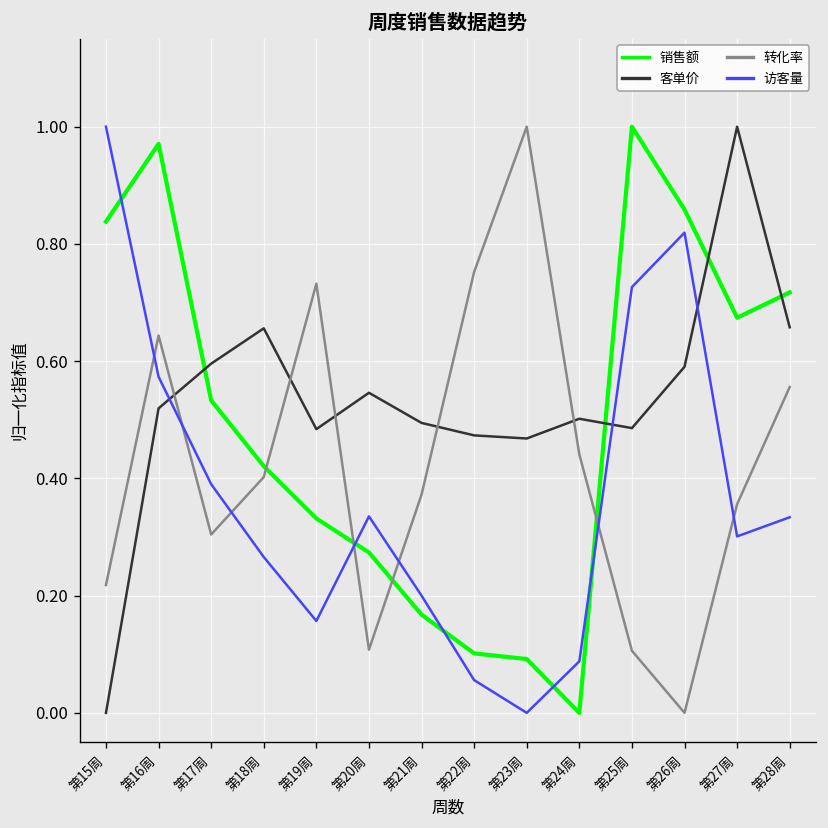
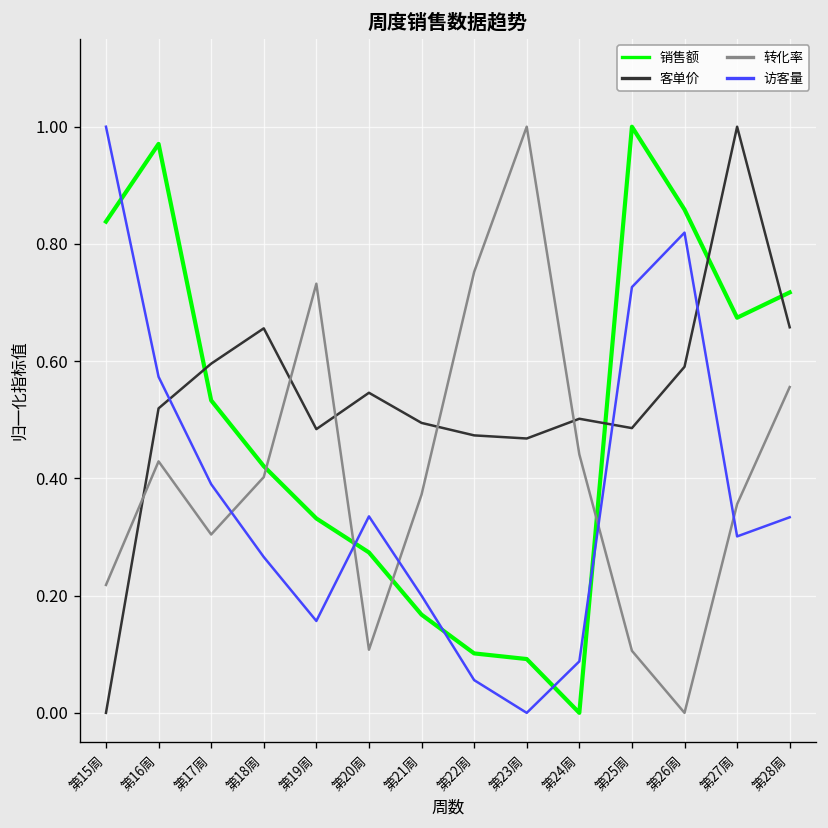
  {
    "销售额": {
      "第15周": 0.84,
      "第16周": 0.97,
      "第17周": 0.53,
      "第18周": 0.42,
      "第19周": 0.33,
      "第20周": 0.27,
      "第21周": 0.17,
      "第22周": 0.10,
      "第23周": 0.09,
      "第24周": 0.00,
      "第25周": 1.00,
      "第26周": 0.86,
      "第27周": 0.67,
      "第28周": 0.72
    },
    "客单价": {
      "第15周": 0.00,
      "第16周": 0.52,
      "第17周": 0.60,
      "第18周": 0.66,
      "第19周": 0.48,
      "第20周": 0.55,
      "第21周": 0.49,
      "第22周": 0.47,
      "第23周": 0.47,
      "第24周": 0.50,
      "第25周": 0.49,
      "第26周": 0.59,
      "第27周": 1.00,
      "第28周": 0.66
    },
    "转化率": {
      "第15周": 0.22,
-     "第16周": 0.64,
+     "第16周": 0.43,
      "第17周": 0.30,
      "第18周": 0.40,
      "第19周": 0.73,
      "第20周": 0.11,
      "第21周": 0.37,
      "第22周": 0.75,
      "第23周": 1.00,
      "第24周": 0.44,
      "第25周": 0.11,
      "第26周": 0.00,
      "第27周": 0.36,
      "第28周": 0.56
    },
    "访客量": {
      "第15周": 1.00,
      "第16周": 0.57,
      "第17周": 0.39,
      "第18周": 0.27,
      "第19周": 0.16,
      "第20周": 0.34,
      "第21周": 0.20,
      "第22周": 0.06,
      "第23周": 0.00,
      "第24周": 0.09,
      "第25周": 0.73,
      "第26周": 0.82,
      "第27周": 0.30,
      "第28周": 0.33
    }
  }
